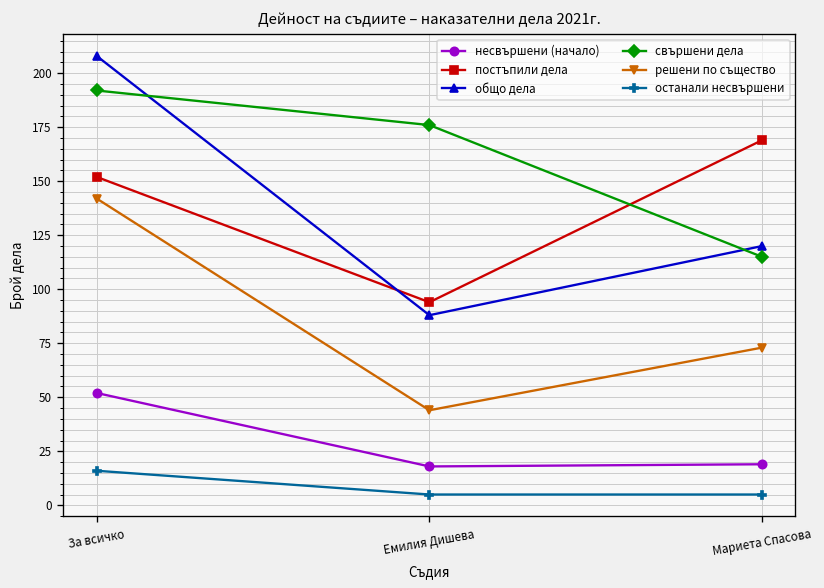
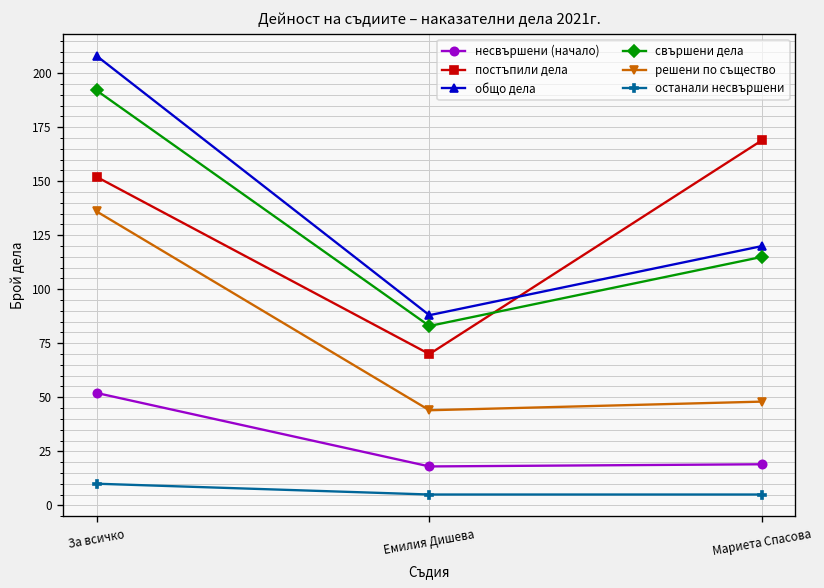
  {
    "несвършени (начало)": {
      "За всичко": 52,
      "Емилия Дишева": 18,
      "Мариета Спасова": 19
    },
    "постъпили дела": {
      "За всичко": 152,
-     "Емилия Дишева": 94,
+     "Емилия Дишева": 70,
      "Мариета Спасова": 169
    },
    "общо дела": {
      "За всичко": 208,
      "Емилия Дишева": 88,
      "Мариета Спасова": 120
    },
    "свършени дела": {
      "За всичко": 192,
-     "Емилия Дишева": 176,
+     "Емилия Дишева": 83,
      "Мариета Спасова": 115
    },
    "решени по същество": {
-     "За всичко": 142,
+     "За всичко": 136,
      "Емилия Дишева": 44,
-     "Мариета Спасова": 73
+     "Мариета Спасова": 48
    },
    "останали несвършени": {
-     "За всичко": 16,
+     "За всичко": 10,
      "Емилия Дишева": 5,
      "Мариета Спасова": 5
    }
  }
